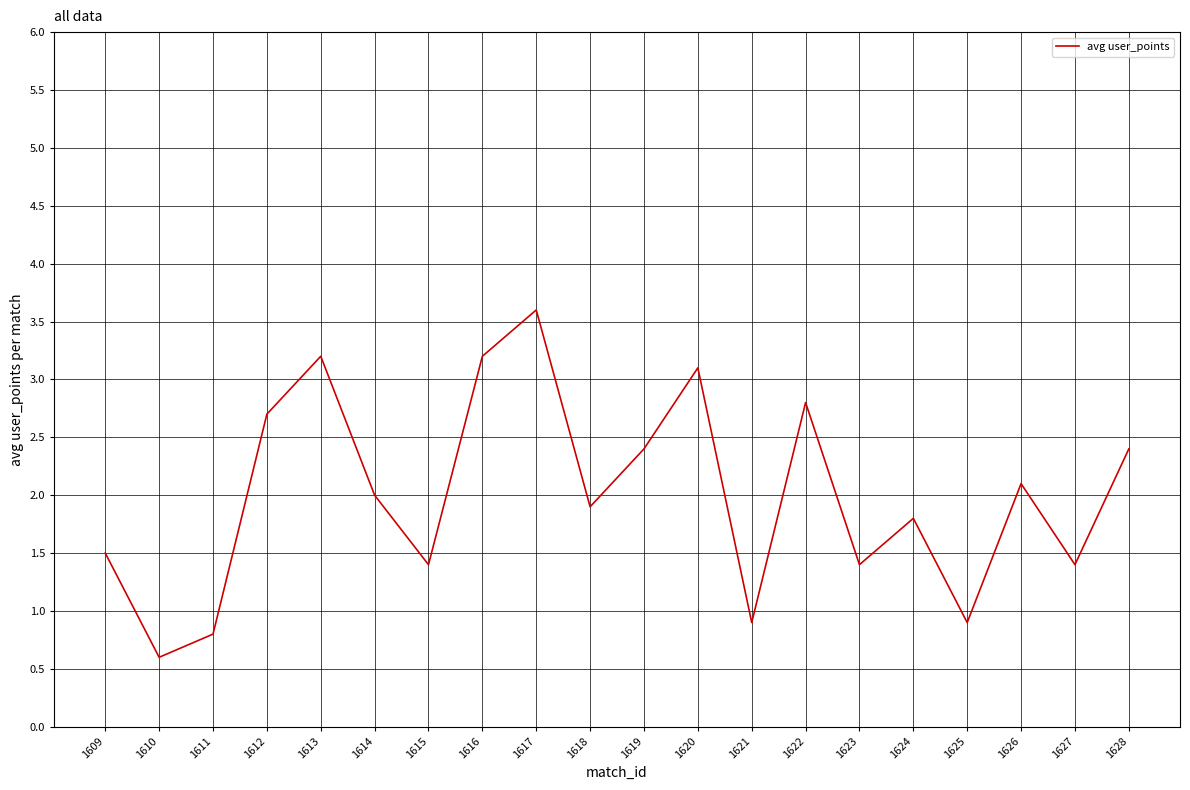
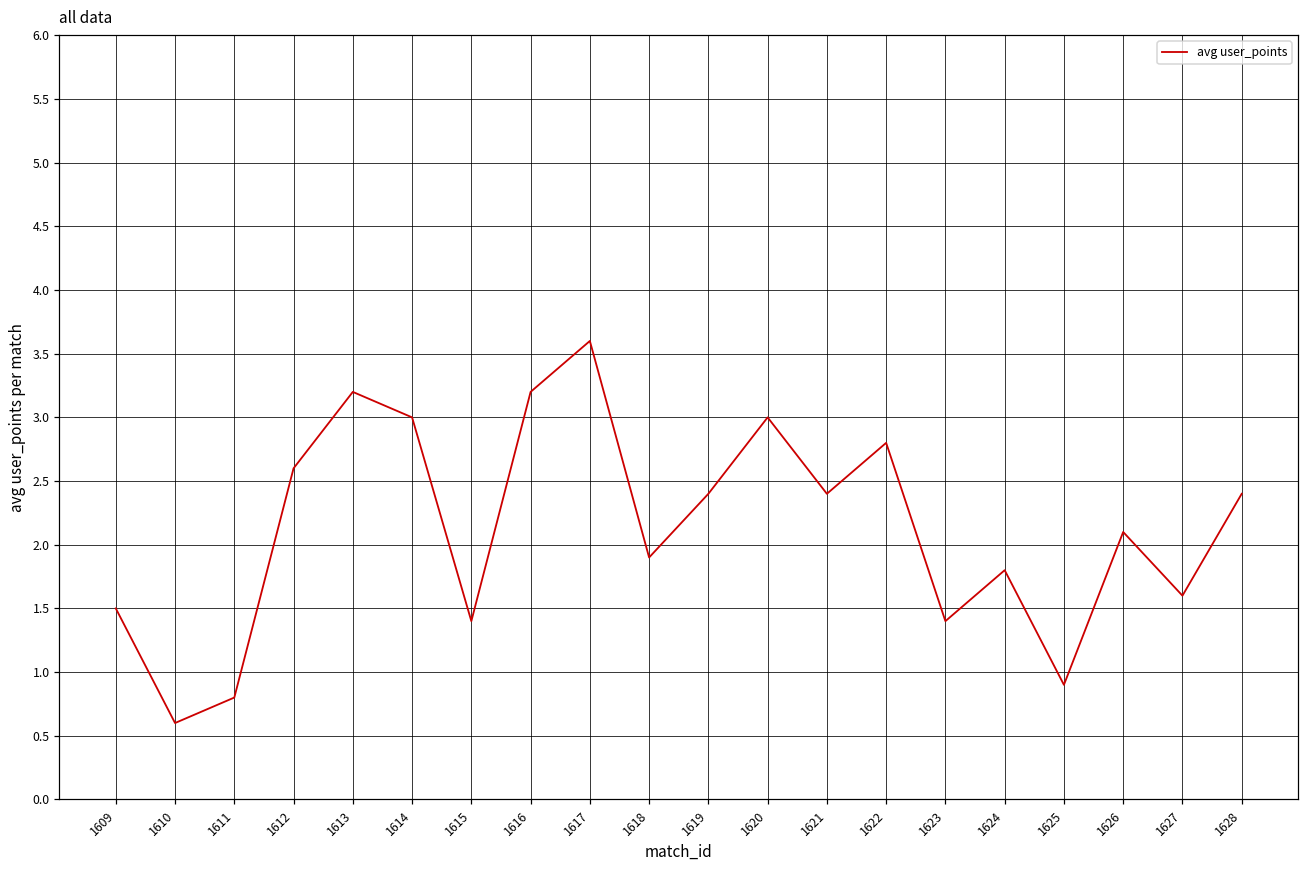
  {
    "1609": 1.5,
    "1610": 0.6,
    "1611": 0.8,
-   "1612": 2.7,
+   "1612": 2.6,
    "1613": 3.2,
-   "1614": 2,
+   "1614": 3,
    "1615": 1.4,
    "1616": 3.2,
    "1617": 3.6,
    "1618": 1.9,
    "1619": 2.4,
-   "1620": 3.1,
-   "1621": 0.9,
+   "1620": 3.0,
+   "1621": 2.4,
    "1622": 2.8,
    "1623": 1.4,
    "1624": 1.8,
    "1625": 0.9,
    "1626": 2.1,
-   "1627": 1.4,
+   "1627": 1.6,
    "1628": 2.4
  }
